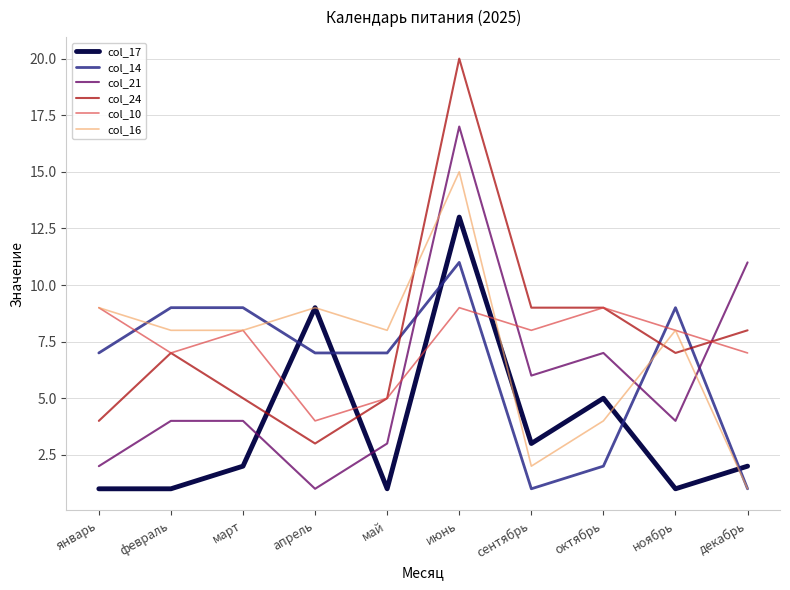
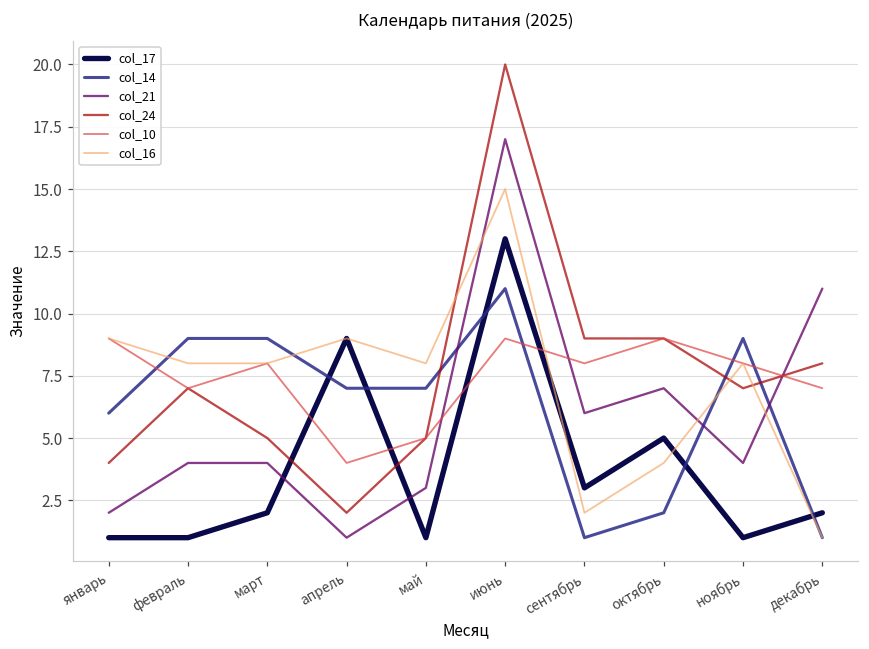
  {
    "col_17": {
      "январь": 1,
      "февраль": 1,
      "март": 2,
      "май": 1,
      "июнь": 13,
      "сентябрь": 3,
      "октябрь": 5,
      "ноябрь": 1,
      "декабрь": 2
    },
    "col_14": {
-     "январь": 7,
+     "январь": 6,
      "февраль": 9,
      "март": 9,
      "апрель": 7,
      "май": 7,
      "июнь": 11,
      "сентябрь": 1,
      "октябрь": 2,
      "ноябрь": 9
    },
    "col_21": {
      "январь": 2,
      "февраль": 4,
      "март": 4,
      "апрель": 1,
      "май": 3,
      "июнь": 17,
      "сентябрь": 6,
      "октябрь": 7,
      "ноябрь": 4,
      "декабрь": 11
    },
    "col_24": {
      "январь": 4,
      "март": 5,
-     "апрель": 3,
+     "апрель": 2,
      "июнь": 20,
      "сентябрь": 9,
      "ноябрь": 7,
      "декабрь": 8
    },
    "col_10": {
      "апрель": 4,
      "июнь": 9,
      "сентябрь": 8,
      "декабрь": 7
    },
    "col_16": {
      "февраль": 8,
      "май": 8,
      "июнь": 15,
      "сентябрь": 2,
      "октябрь": 4
    }
  }
